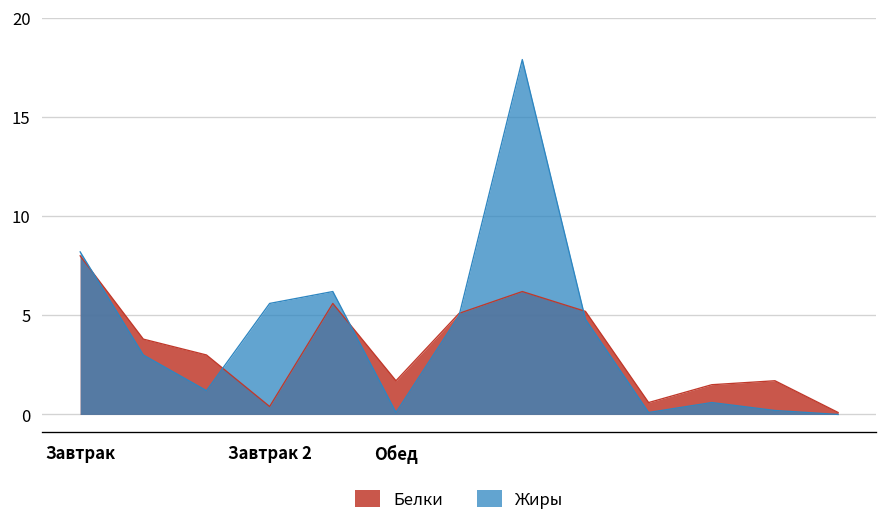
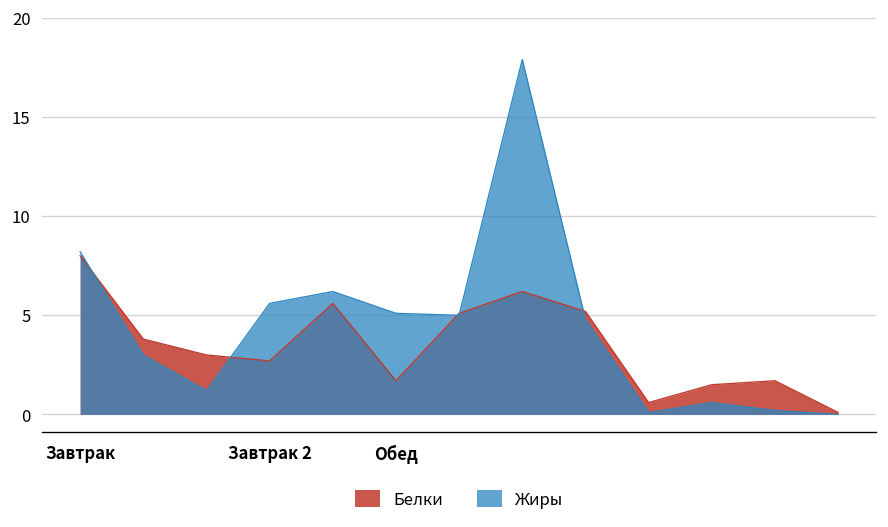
  {
    "Белки": {
      "Завтрак": 8.0,
-     "Завтрак 2": 0.4,
+     "Завтрак 2": 2.7,
      "Обед": 1.7
    },
    "Жиры": {
      "Завтрак": 8.2,
      "Завтрак 2": 5.6,
-     "Обед": 0.1
+     "Обед": 5.1
    }
  }
